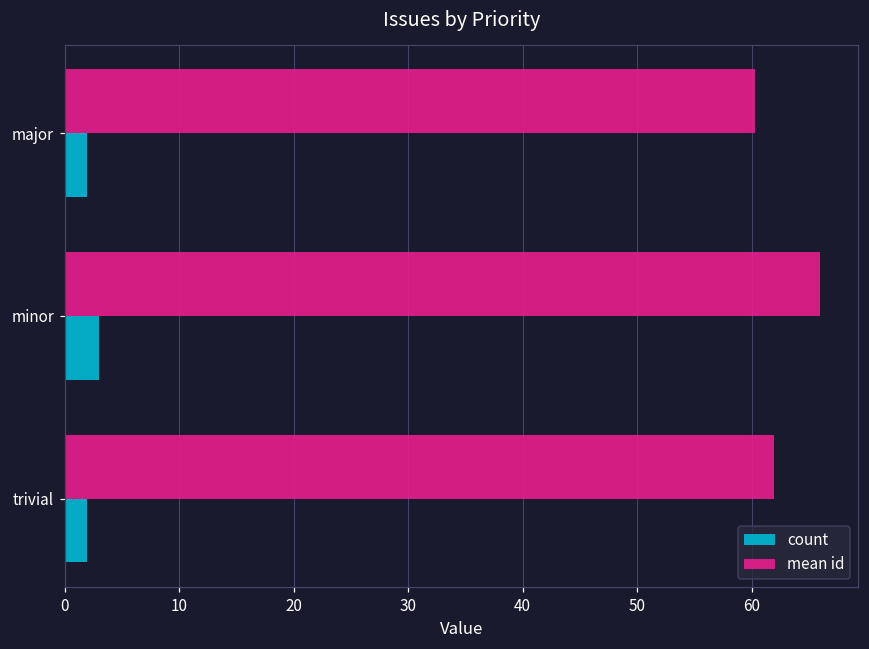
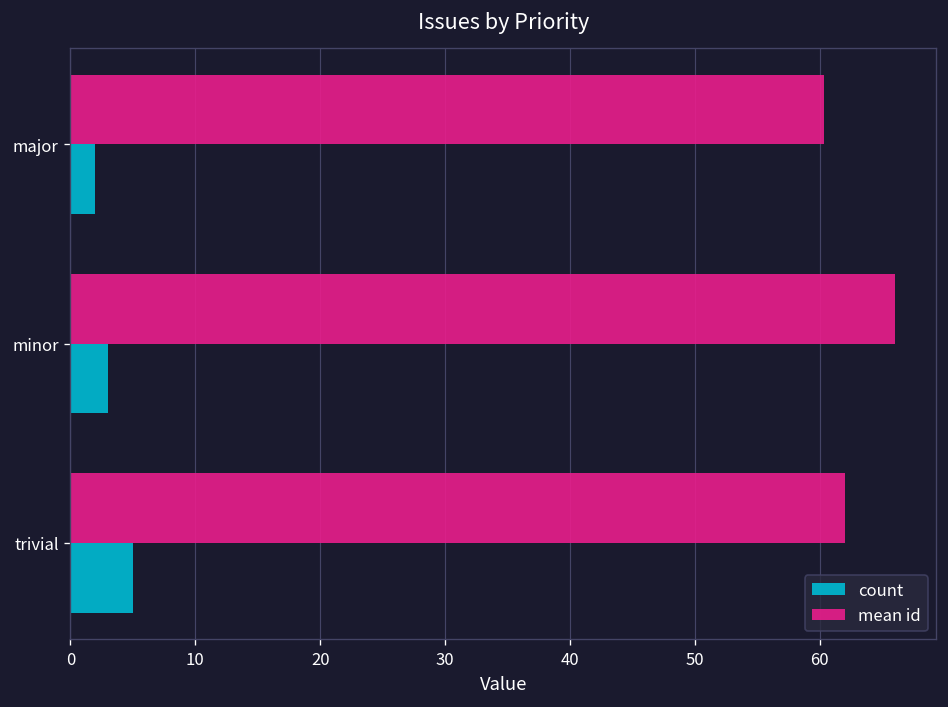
  {
    "count": {
      "major": 2,
      "minor": 3,
-     "trivial": 2
+     "trivial": 5
    },
    "mean id": {
      "major": 60.3,
      "minor": 66,
      "trivial": 62
    }
  }
